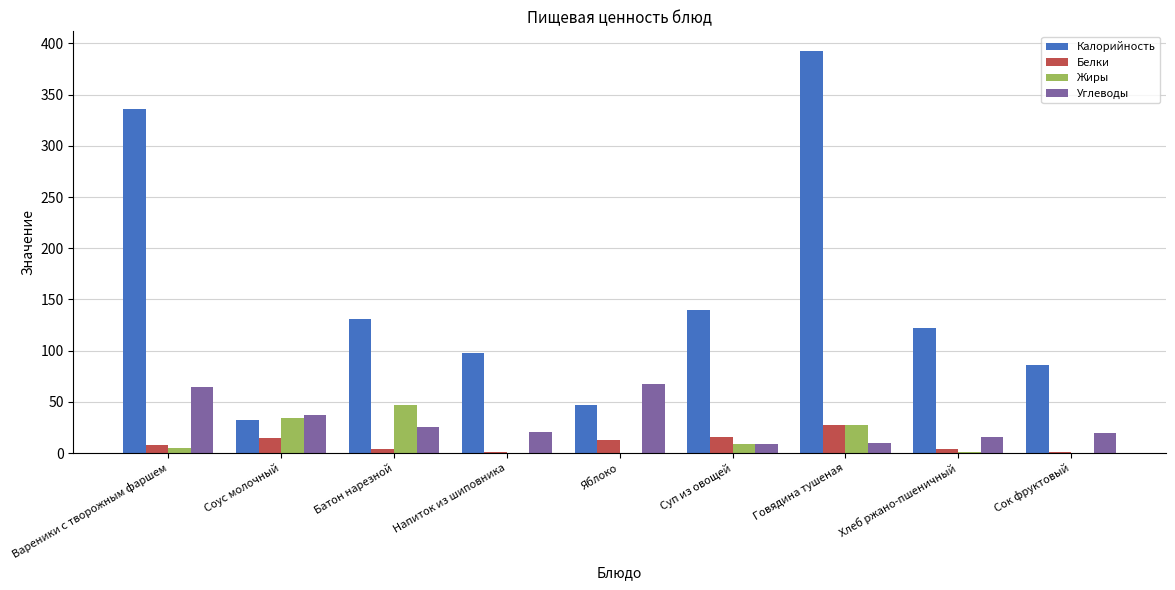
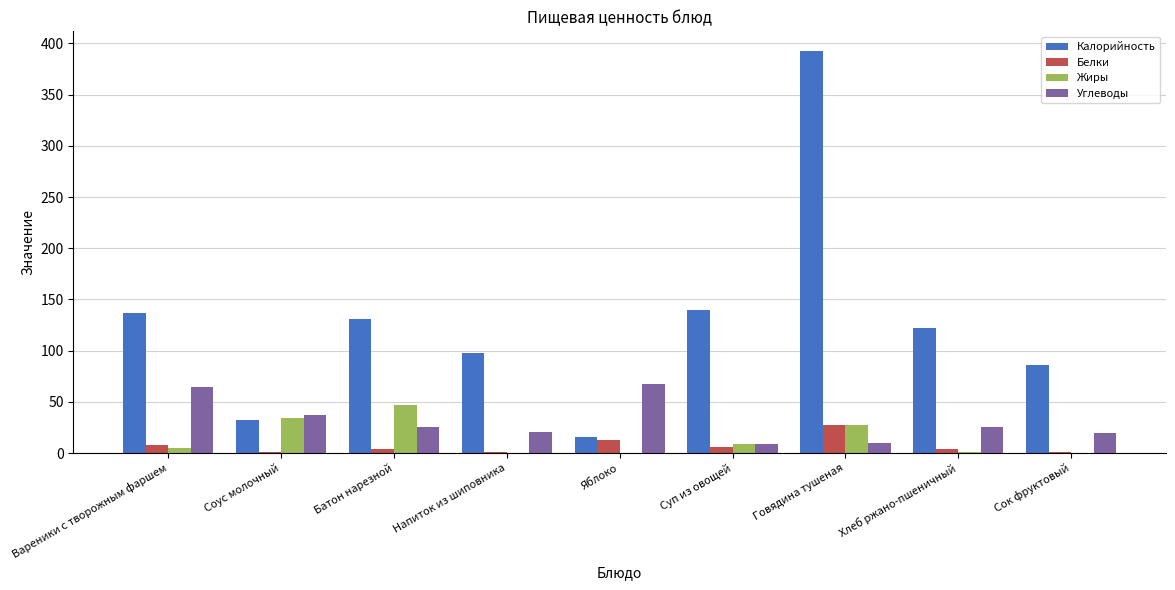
  {
    "Калорийность": {
-     "Вареники с творожным фаршем": 336,
+     "Вареники с творожным фаршем": 137,
      "Соус молочный": 32,
      "Батон нарезной": 131,
      "Напиток из шиповника": 98,
-     "Яблоко": 47,
+     "Яблоко": 16,
      "Суп из овощей": 139,
      "Говядина тушеная": 392,
      "Хлеб ржано-пшеничный": 122,
      "Сок фруктовый": 86
    },
    "Белки": {
      "Вареники с творожным фаршем": 8,
-     "Соус молочный": 14,
+     "Соус молочный": 1,
      "Батон нарезной": 4,
      "Яблоко": 12,
-     "Суп из овощей": 15,
+     "Суп из овощей": 6,
      "Говядина тушеная": 27,
      "Хлеб ржано-пшеничный": 4
    },
    "Жиры": {
      "Вареники с творожным фаршем": 5,
      "Соус молочный": 34,
      "Батон нарезной": 47,
      "Суп из овощей": 9,
      "Говядина тушеная": 27
    },
    "Углеводы": {
      "Вареники с творожным фаршем": 65,
      "Соус молочный": 37,
      "Батон нарезной": 26,
      "Напиток из шиповника": 20,
      "Яблоко": 67,
      "Суп из овощей": 9,
      "Говядина тушеная": 9,
-     "Хлеб ржано-пшеничный": 15,
+     "Хлеб ржано-пшеничный": 25,
      "Сок фруктовый": 20
    }
  }
